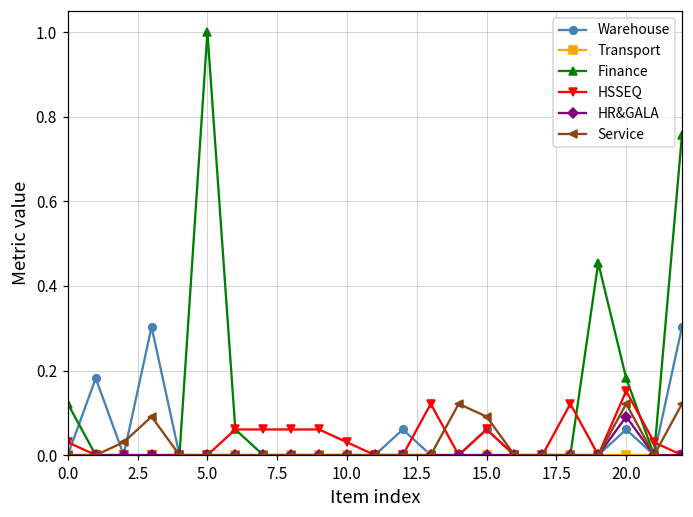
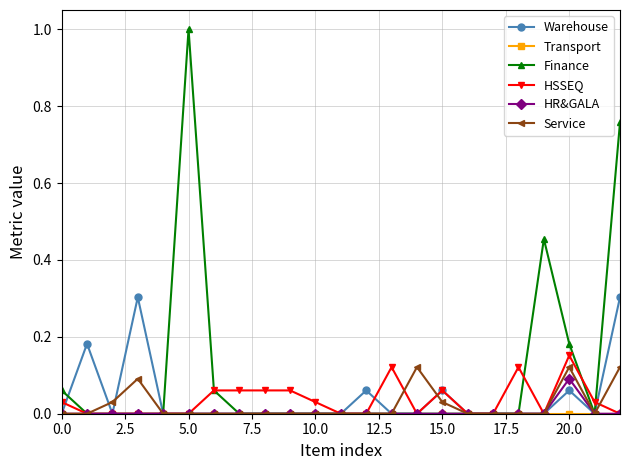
  {
    "Warehouse": {
      "20.0": 0.06
    },
    "Transport": {
      "20.0": 0.00
    },
    "Finance": {
-     "0.0": 0.12,
+     "0.0": 0.06,
      "5.0": 1.00,
      "20.0": 0.18
    },
    "HSSEQ": {
      "0.0": 0.03,
      "10.0": 0.03,
      "20.0": 0.15
    },
    "HR&GALA": {
      "20.0": 0.09
    },
    "Service": {
-     "15.0": 0.09,
+     "15.0": 0.03,
      "20.0": 0.12
    }
  }
